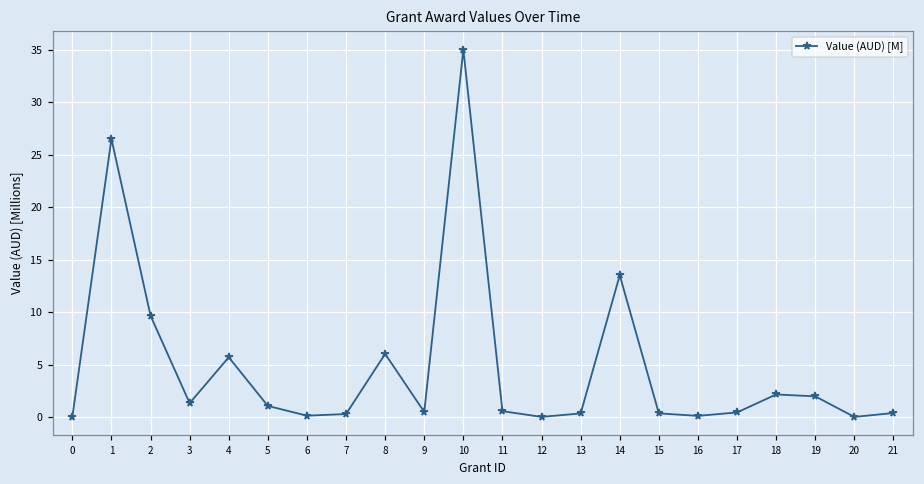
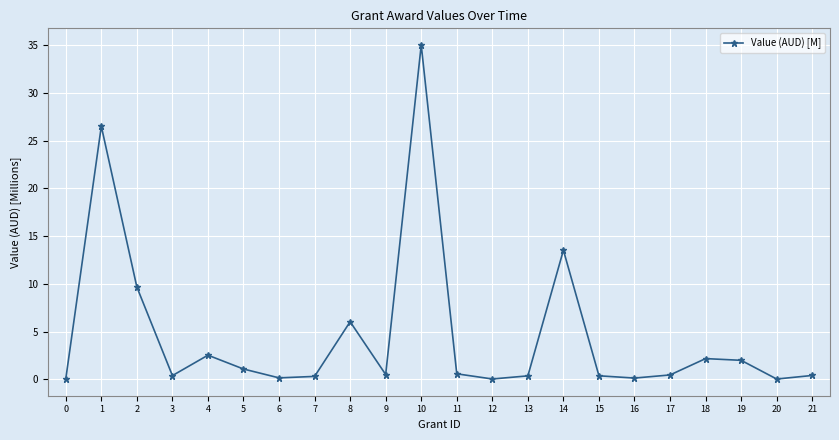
  {
    "0": 0,
    "1": 27,
    "2": 10,
-   "3": 1,
-   "4": 6,
+   "3": 0,
+   "4": 3,
    "5": 1,
    "6": 0,
    "7": 0,
    "8": 6,
    "9": 1,
    "10": 35,
    "11": 1,
    "12": 0,
    "13": 0,
    "14": 14,
    "15": 0,
    "16": 0,
    "17": 0,
    "18": 2,
    "19": 2,
    "20": 0,
    "21": 0
  }
